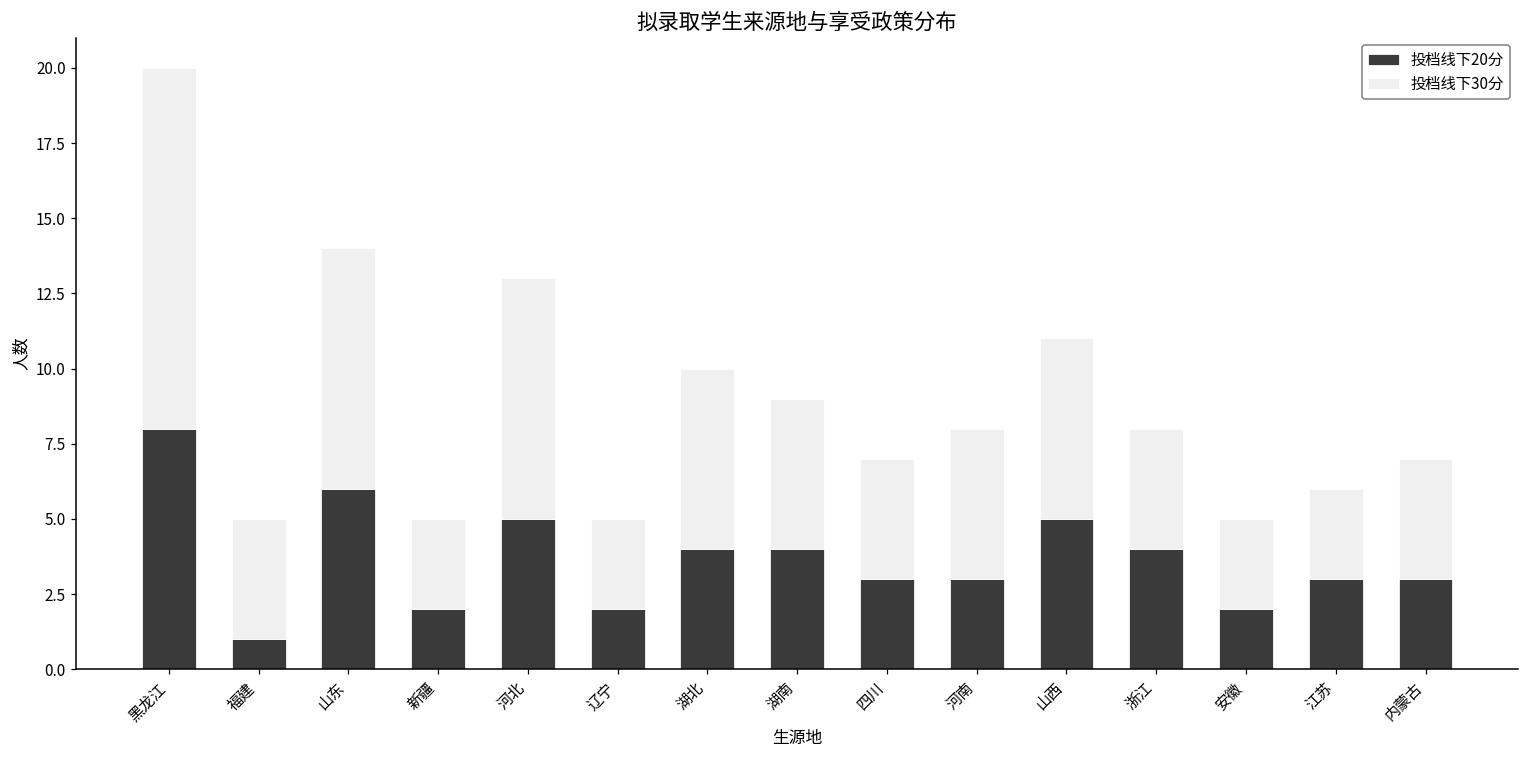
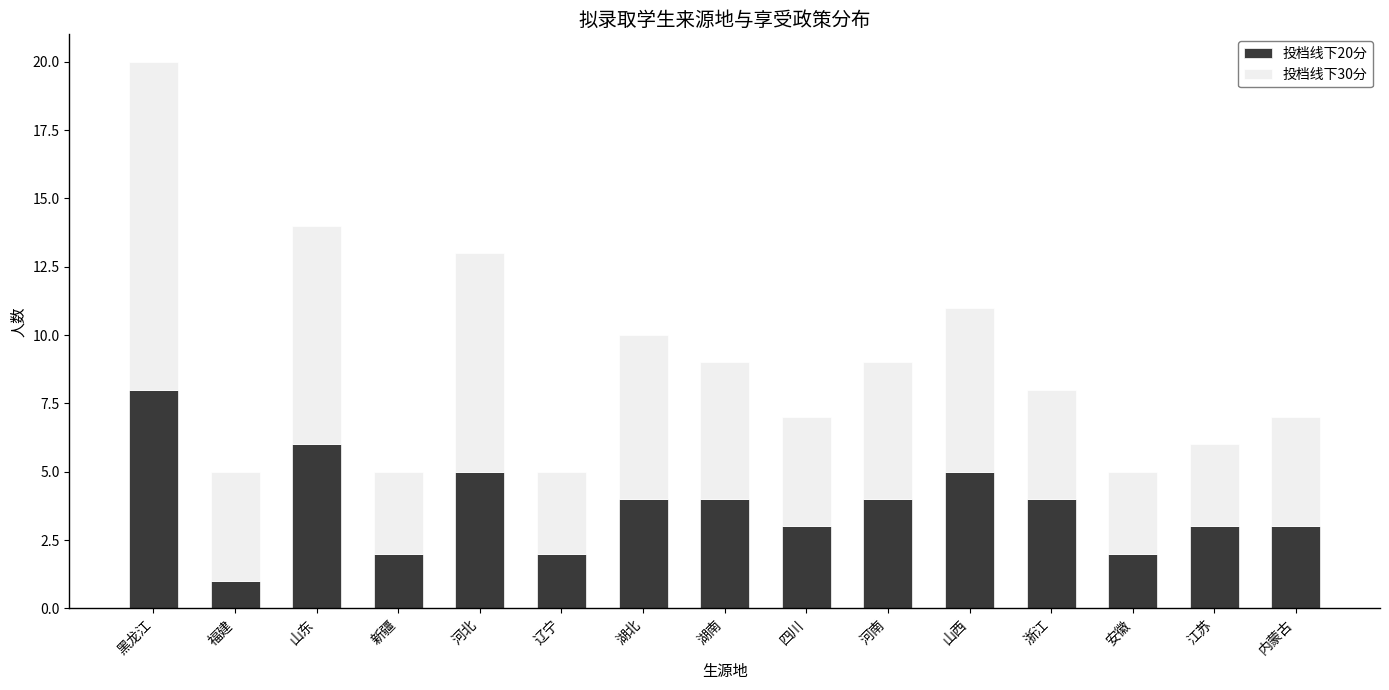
  {
    "投档线下20分": {
      "黑龙江": 8,
      "福建": 1,
      "山东": 6,
      "新疆": 2,
      "河北": 5,
      "辽宁": 2,
      "湖北": 4,
      "湖南": 4,
      "四川": 3,
-     "河南": 3,
+     "河南": 4,
      "山西": 5,
      "浙江": 4,
      "安徽": 2,
      "江苏": 3,
      "内蒙古": 3
    },
    "投档线下30分": {
      "黑龙江": 12,
      "福建": 4,
      "山东": 8,
      "新疆": 3,
      "河北": 8,
      "辽宁": 3,
      "湖北": 6,
      "湖南": 5,
      "四川": 4,
      "河南": 5,
      "山西": 6,
      "浙江": 4,
      "安徽": 3,
      "江苏": 3,
      "内蒙古": 4
    }
  }
